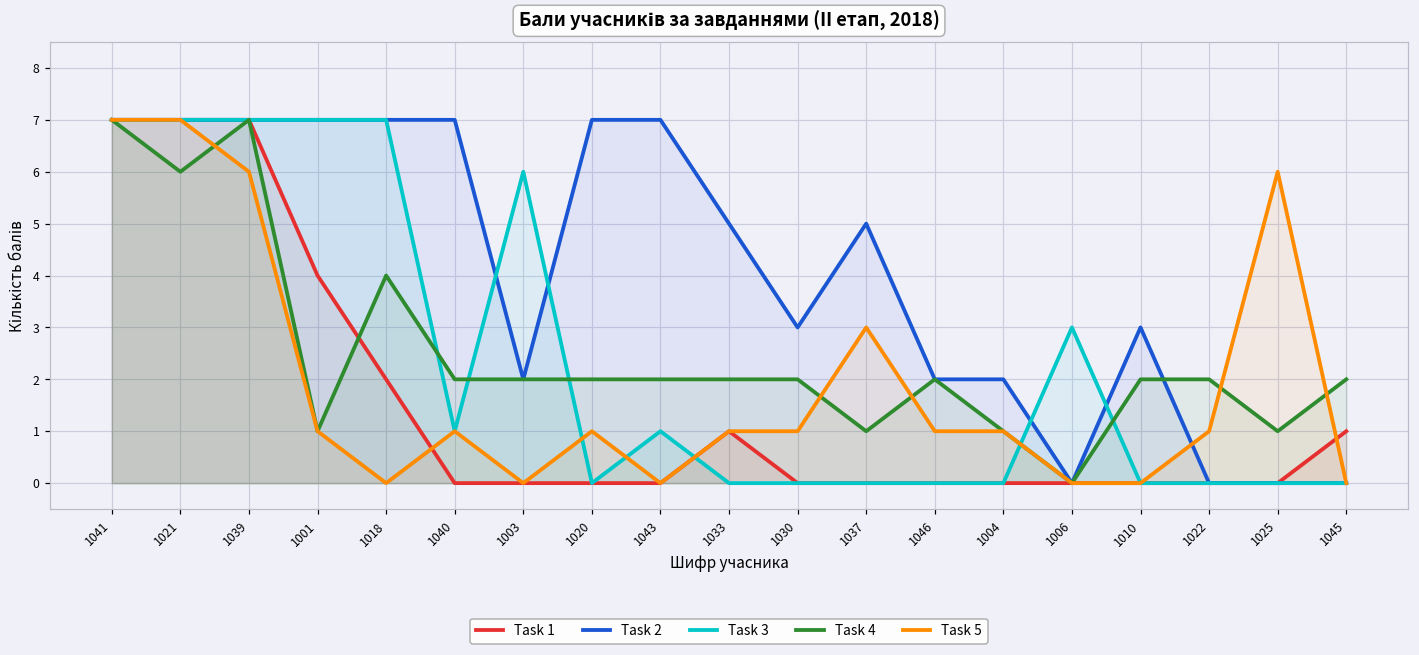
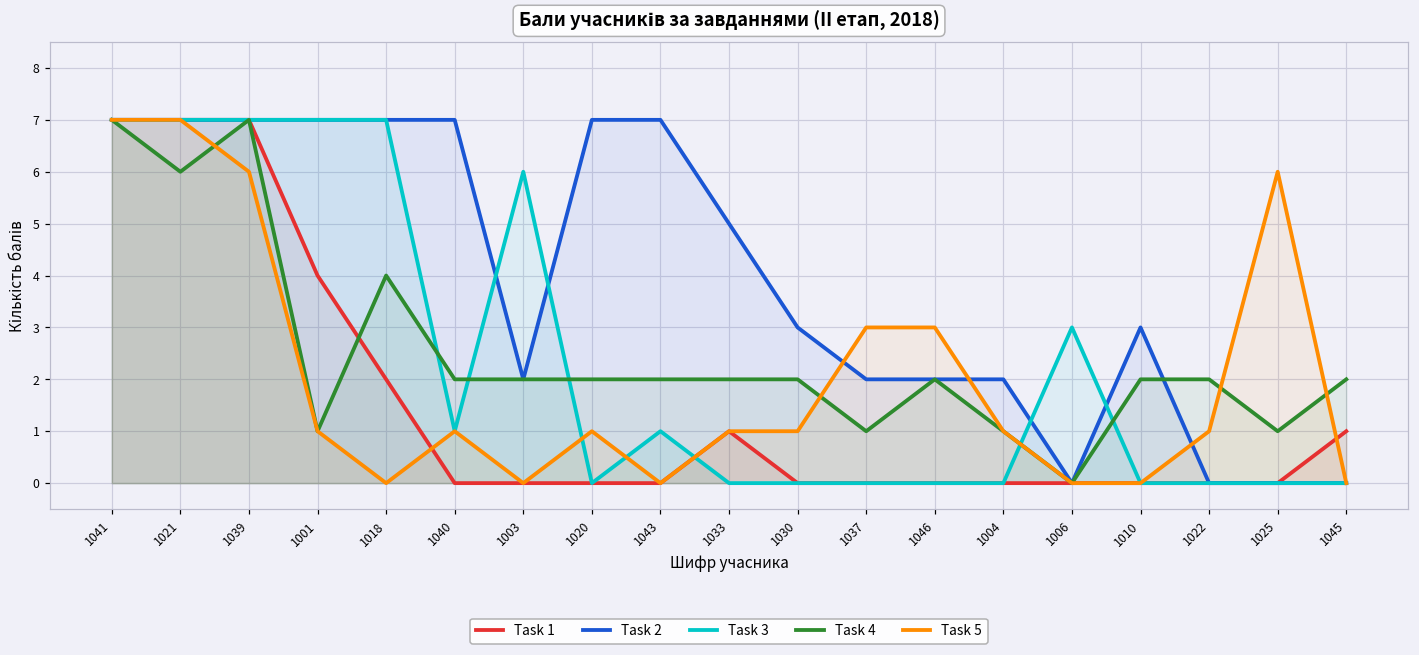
  {
    "Task 1": {
      "1001": 4,
      "1018": 2,
      "1040": 0,
      "1045": 1
    },
    "Task 2": {
      "1040": 7,
      "1020": 7,
      "1043": 7,
      "1033": 5,
      "1030": 3,
-     "1037": 5,
+     "1037": 2,
      "1004": 2,
      "1010": 3
    },
    "Task 3": {
      "1003": 6,
      "1043": 1,
      "1033": 0,
      "1006": 3
    },
    "Task 4": {
      "1021": 6,
      "1018": 4,
      "1040": 2,
      "1020": 2,
      "1043": 2,
      "1033": 2,
      "1030": 2,
      "1037": 1,
      "1010": 2,
      "1022": 2,
      "1025": 1,
      "1045": 2
    },
    "Task 5": {
      "1039": 6,
      "1018": 0,
      "1020": 1,
      "1030": 1,
      "1037": 3,
-     "1046": 1,
+     "1046": 3,
      "1022": 1,
      "1025": 6
    }
  }
